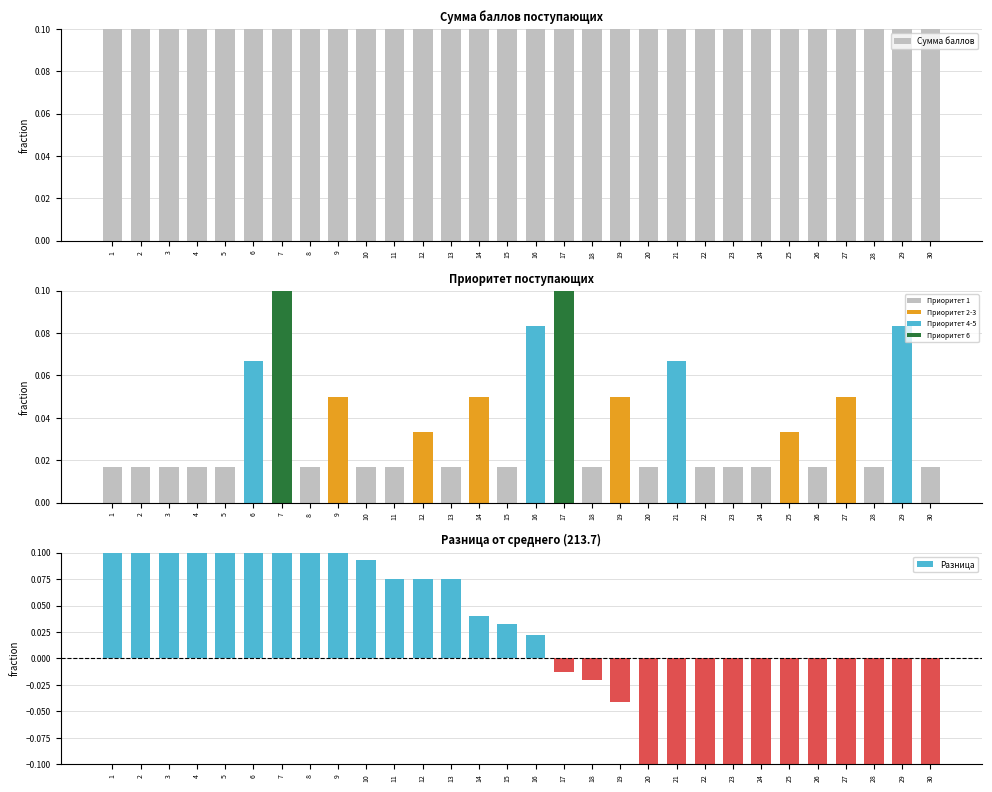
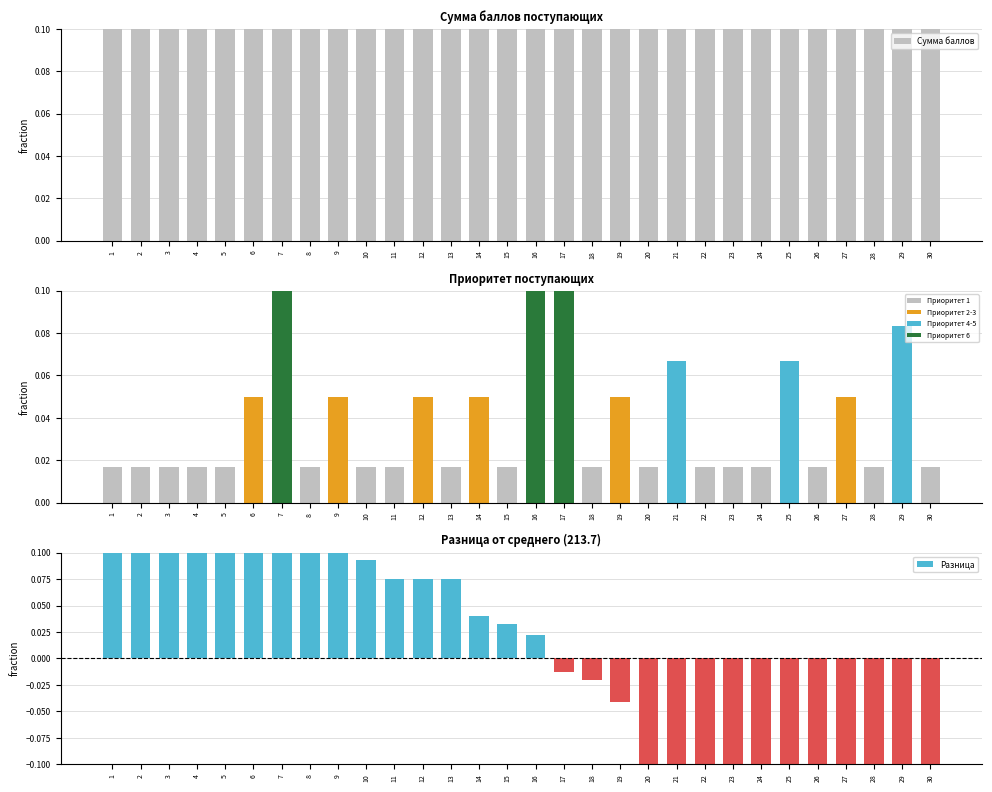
  {
    "Приоритет поступающих": {
      "1": 0.017,
      "2": 0.017,
      "3": 0.017,
      "4": 0.017,
      "5": 0.017,
-     "6": 0.067,
+     "6": 0.050,
      "7": 0.100,
      "8": 0.017,
      "9": 0.050,
      "10": 0.017,
      "11": 0.017,
-     "12": 0.033,
+     "12": 0.050,
      "13": 0.017,
      "14": 0.050,
      "15": 0.017,
-     "16": 0.083,
+     "16": 0.100,
      "17": 0.100,
      "18": 0.017,
      "19": 0.050,
      "20": 0.017,
      "21": 0.067,
      "22": 0.017,
      "23": 0.017,
      "24": 0.017,
-     "25": 0.033,
+     "25": 0.067,
      "26": 0.017,
      "27": 0.050,
      "28": 0.017,
      "29": 0.083,
      "30": 0.017
    },
    "Разница от среднего (213.7)": {
      "10": 0.093,
      "11": 0.075,
      "12": 0.075,
      "13": 0.075,
      "14": 0.040,
      "15": 0.033,
      "16": 0.022,
      "17": -0.013,
      "18": -0.020,
      "19": -0.041
    }
  }
